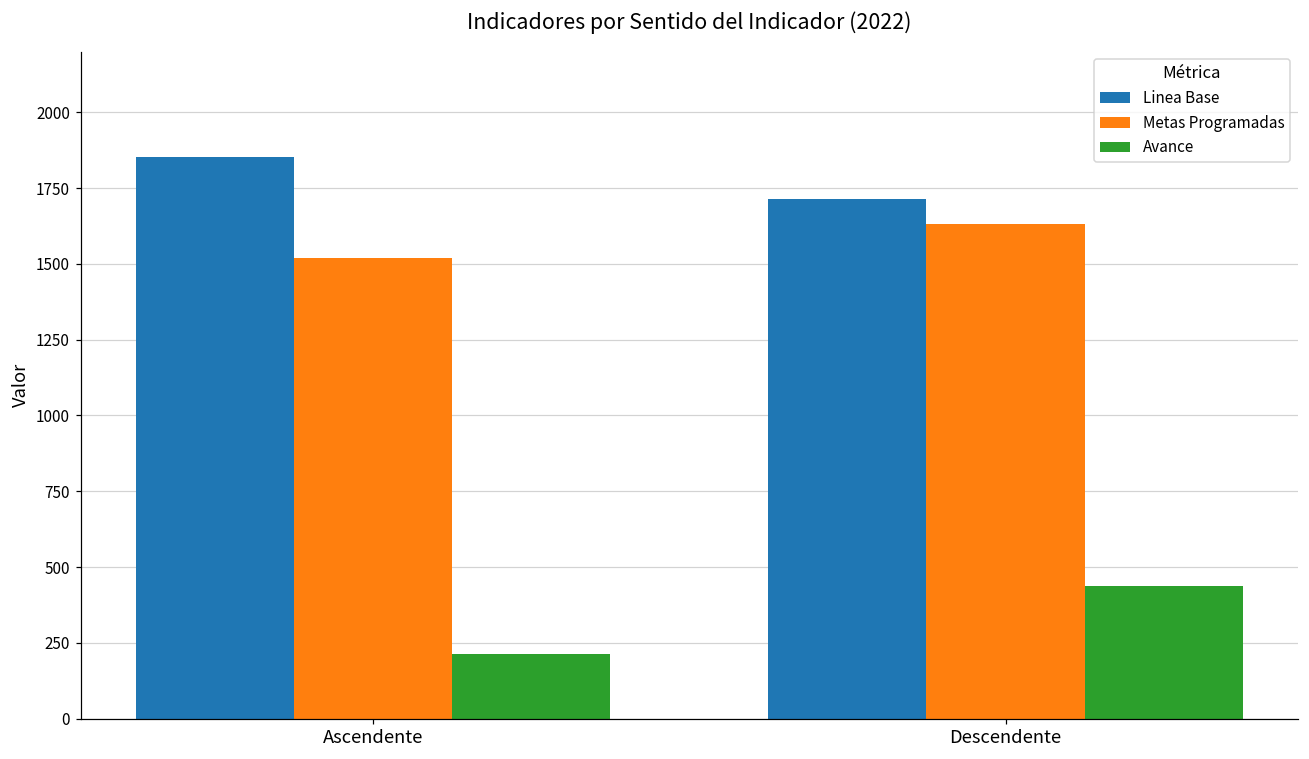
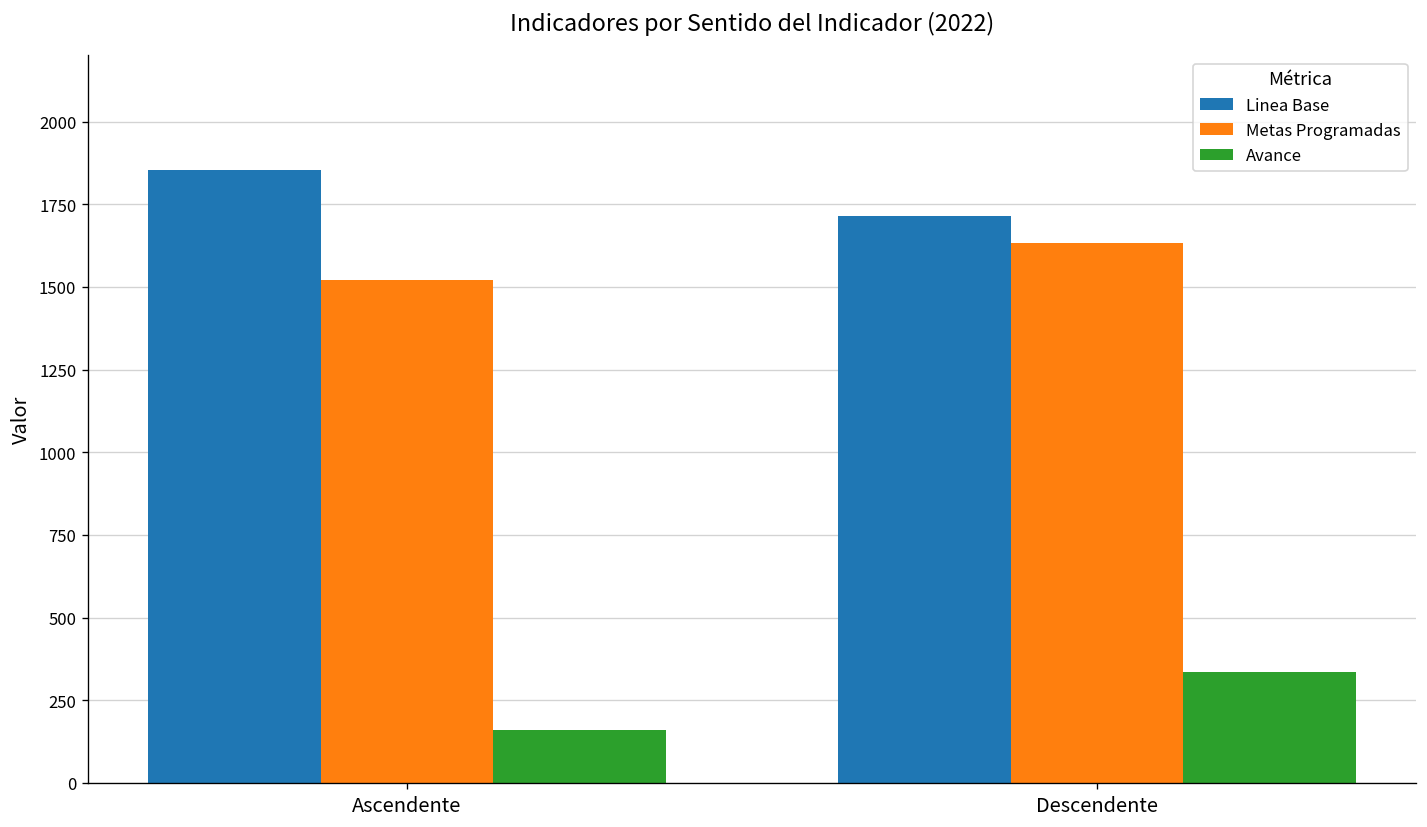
  {
    "Linea Base": {
      "Ascendente": 1850,
      "Descendente": 1720
    },
    "Metas Programadas": {
      "Ascendente": 1520,
      "Descendente": 1630
    },
    "Avance": {
-     "Ascendente": 210,
-     "Descendente": 440
+     "Ascendente": 160,
+     "Descendente": 340
    }
  }
